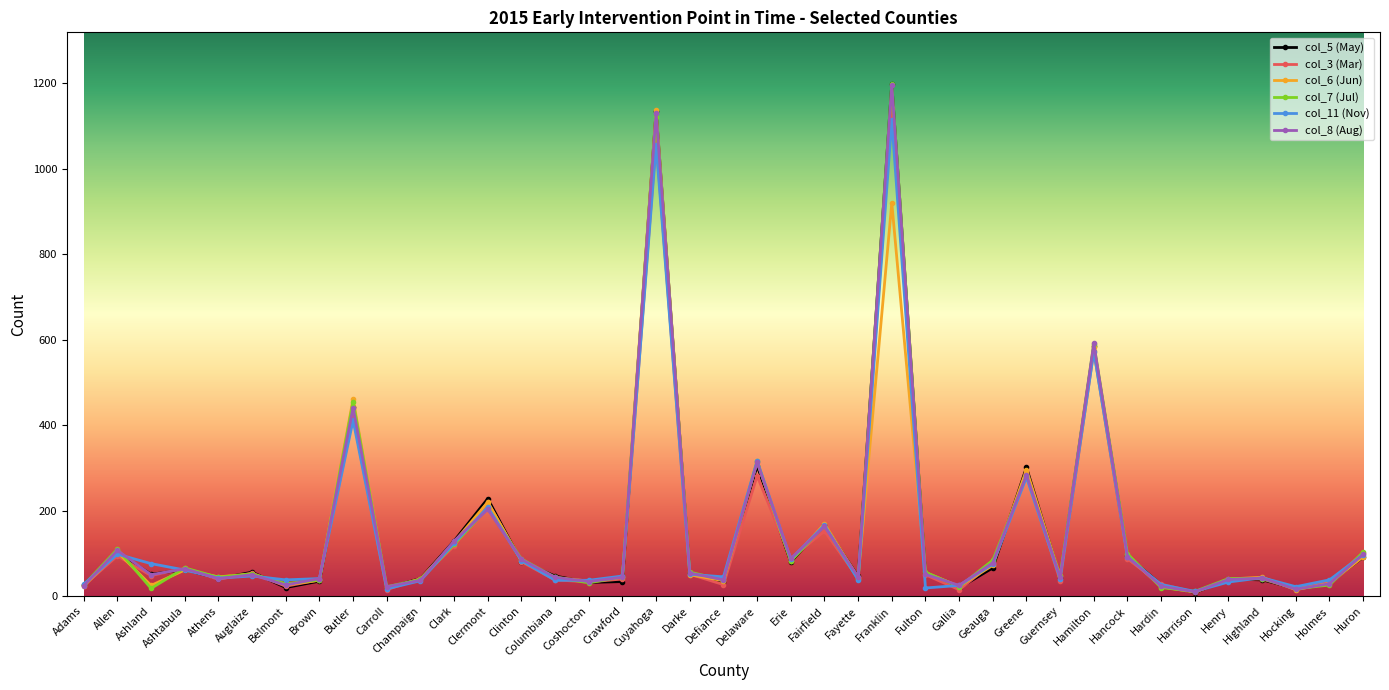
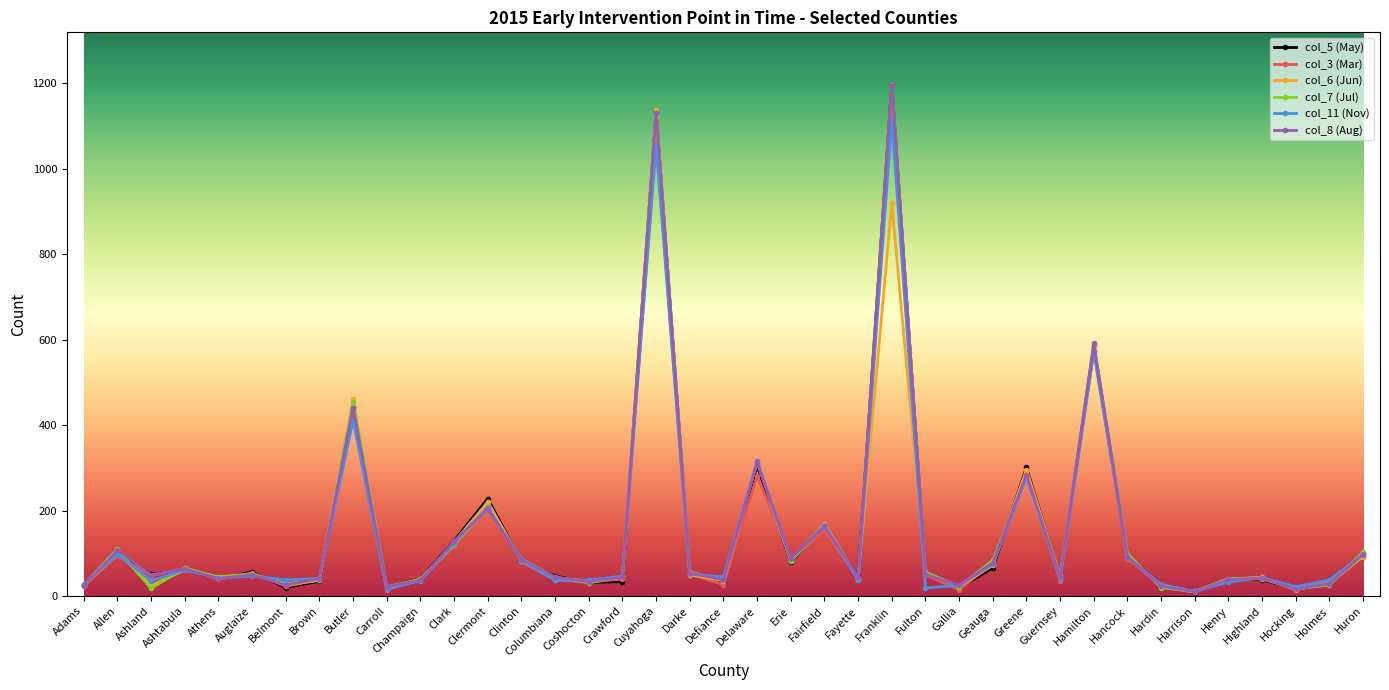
  {
    "col_5 (May)": {
      "Clermont": 230,
      "Crawford": 30,
      "Delaware": 310,
      "Geauga": 70
    },
    "col_3 (Mar)": {
      "Butler": 420,
      "Cuyahoga": 1070,
      "Defiance": 30,
      "Delaware": 280,
      "Fairfield": 150,
      "Franklin": 1140
    },
    "col_6 (Jun)": {
      "Ashland": 30,
      "Butler": 460,
      "Franklin": 920
    },
    "col_7 (Jul)": {
      "Ashland": 20,
      "Butler": 460,
      "Cuyahoga": 1120,
      "Geauga": 80,
      "Hancock": 100
    },
    "col_11 (Nov)": {
-     "Ashland": 80,
+     "Ashland": 40,
      "Belmont": 40,
      "Butler": 410,
      "Cuyahoga": 1060,
      "Defiance": 50,
      "Franklin": 1110,
      "Fulton": 20,
      "Henry": 30
    },
    "col_8 (Aug)": {
      "Cuyahoga": 1130
    }
  }
